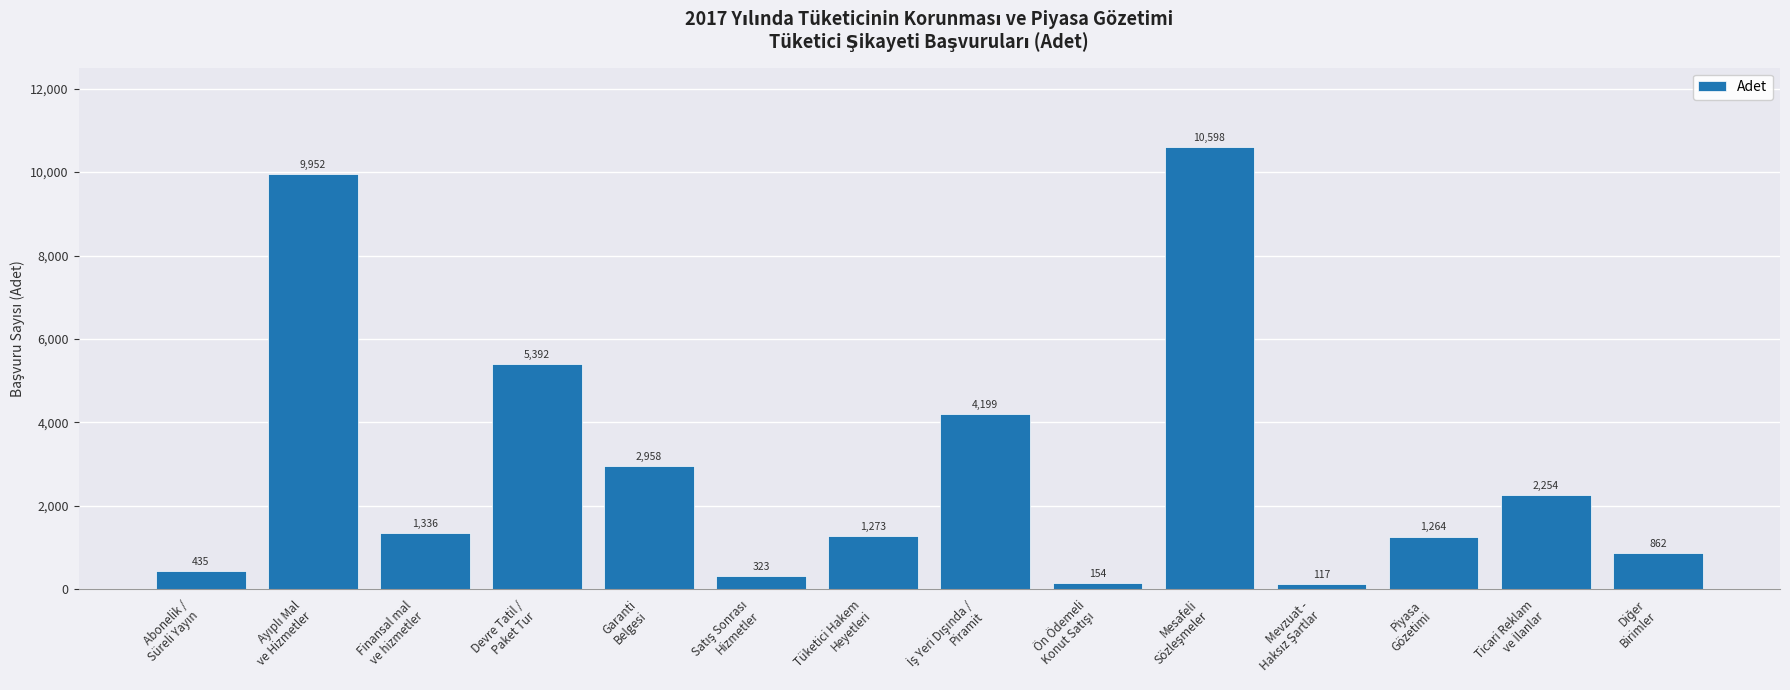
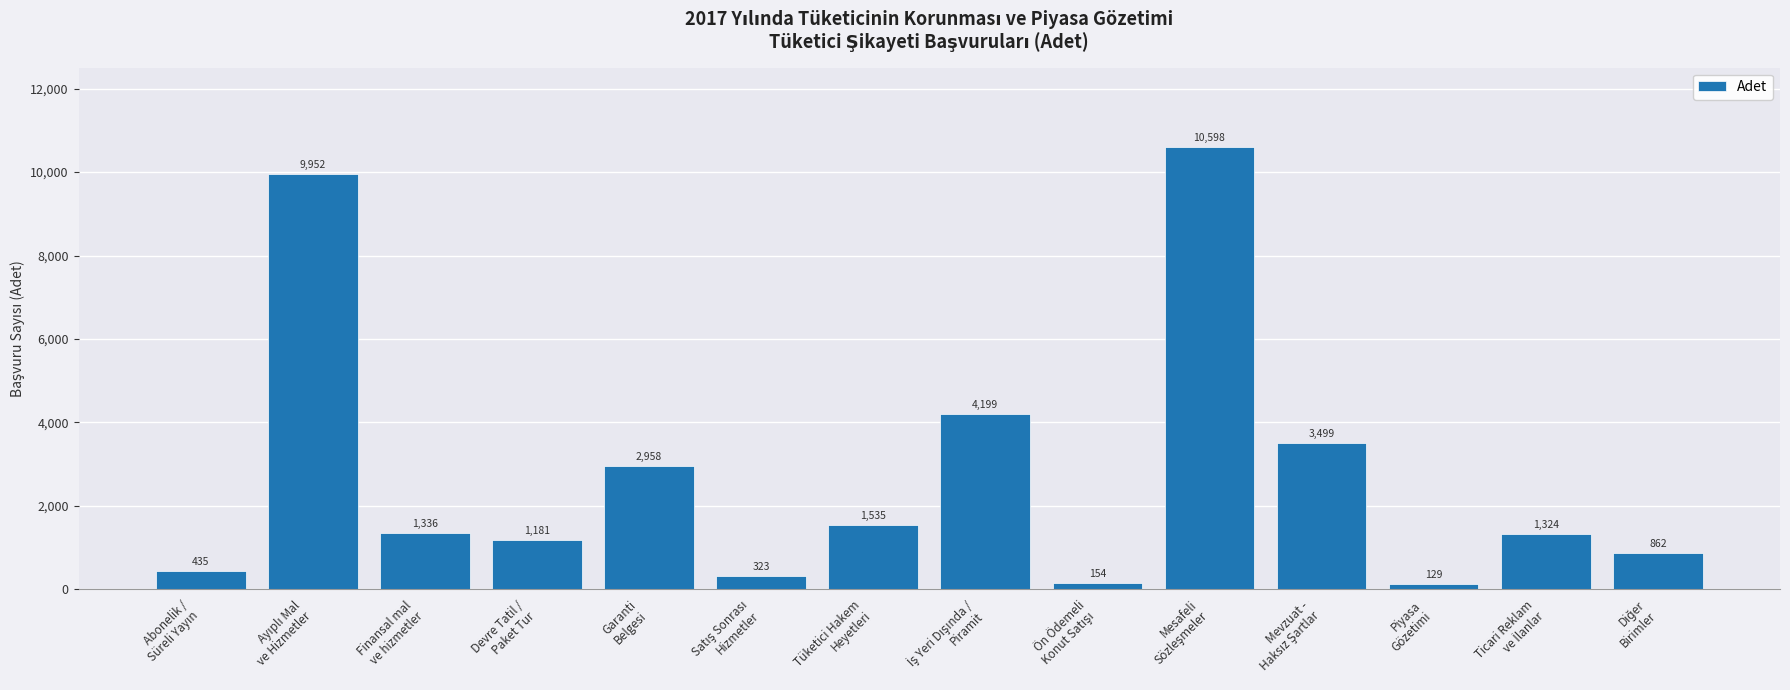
  {
    "Abonelik / Süreli Yayın": "435",
    "Ayıplı Mal ve Hizmetler": "9,952",
    "Finansal mal ve hizmetler": "1,336",
-   "Devre Tatil / Paket Tur": "5,392",
+   "Devre Tatil / Paket Tur": "1,181",
    "Garanti Belgesi": "2,958",
    "Satış Sonrası Hizmetler": "323",
-   "Tüketici Hakem Heyetleri": "1,273",
+   "Tüketici Hakem Heyetleri": "1,535",
    "İş Yeri Dışında / Piramit": "4,199",
    "Ön Ödemeli Konut Satışı": "154",
    "Mesafeli Sözleşmeler": "10,598",
-   "Mevzuat - Haksız Şartlar": "117",
-   "Piyasa Gözetimi": "1,264",
-   "Ticari Reklam ve İlanlar": "2,254",
+   "Mevzuat - Haksız Şartlar": "3,499",
+   "Piyasa Gözetimi": "129",
+   "Ticari Reklam ve İlanlar": "1,324",
    "Diğer Birimler": "862"
  }
